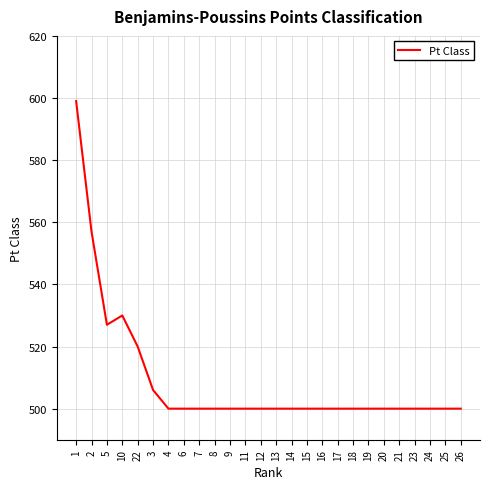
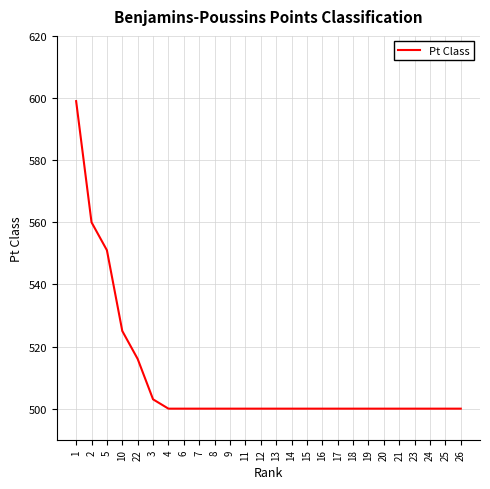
  {
    "1": 599,
-   "2": 557,
-   "5": 527,
-   "10": 530,
-   "22": 520,
-   "3": 506,
+   "2": 560,
+   "5": 551,
+   "10": 525,
+   "22": 516,
+   "3": 503,
    "4": 500,
    "6": 500,
    "7": 500,
    "8": 500,
    "9": 500,
    "11": 500,
    "12": 500,
    "13": 500,
    "14": 500,
    "15": 500,
    "16": 500,
    "17": 500,
    "18": 500,
    "19": 500,
    "20": 500,
    "21": 500,
    "23": 500,
    "24": 500,
    "25": 500,
    "26": 500
  }
